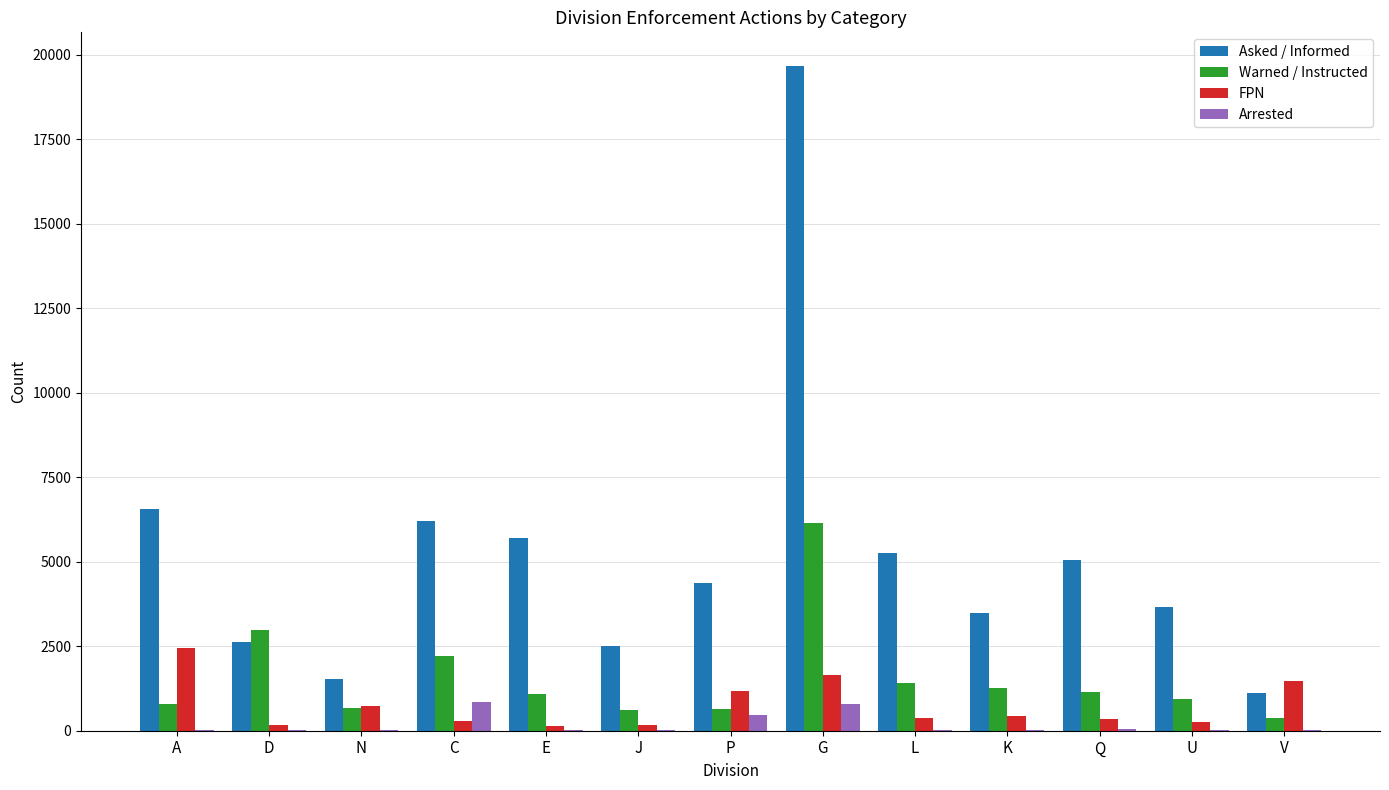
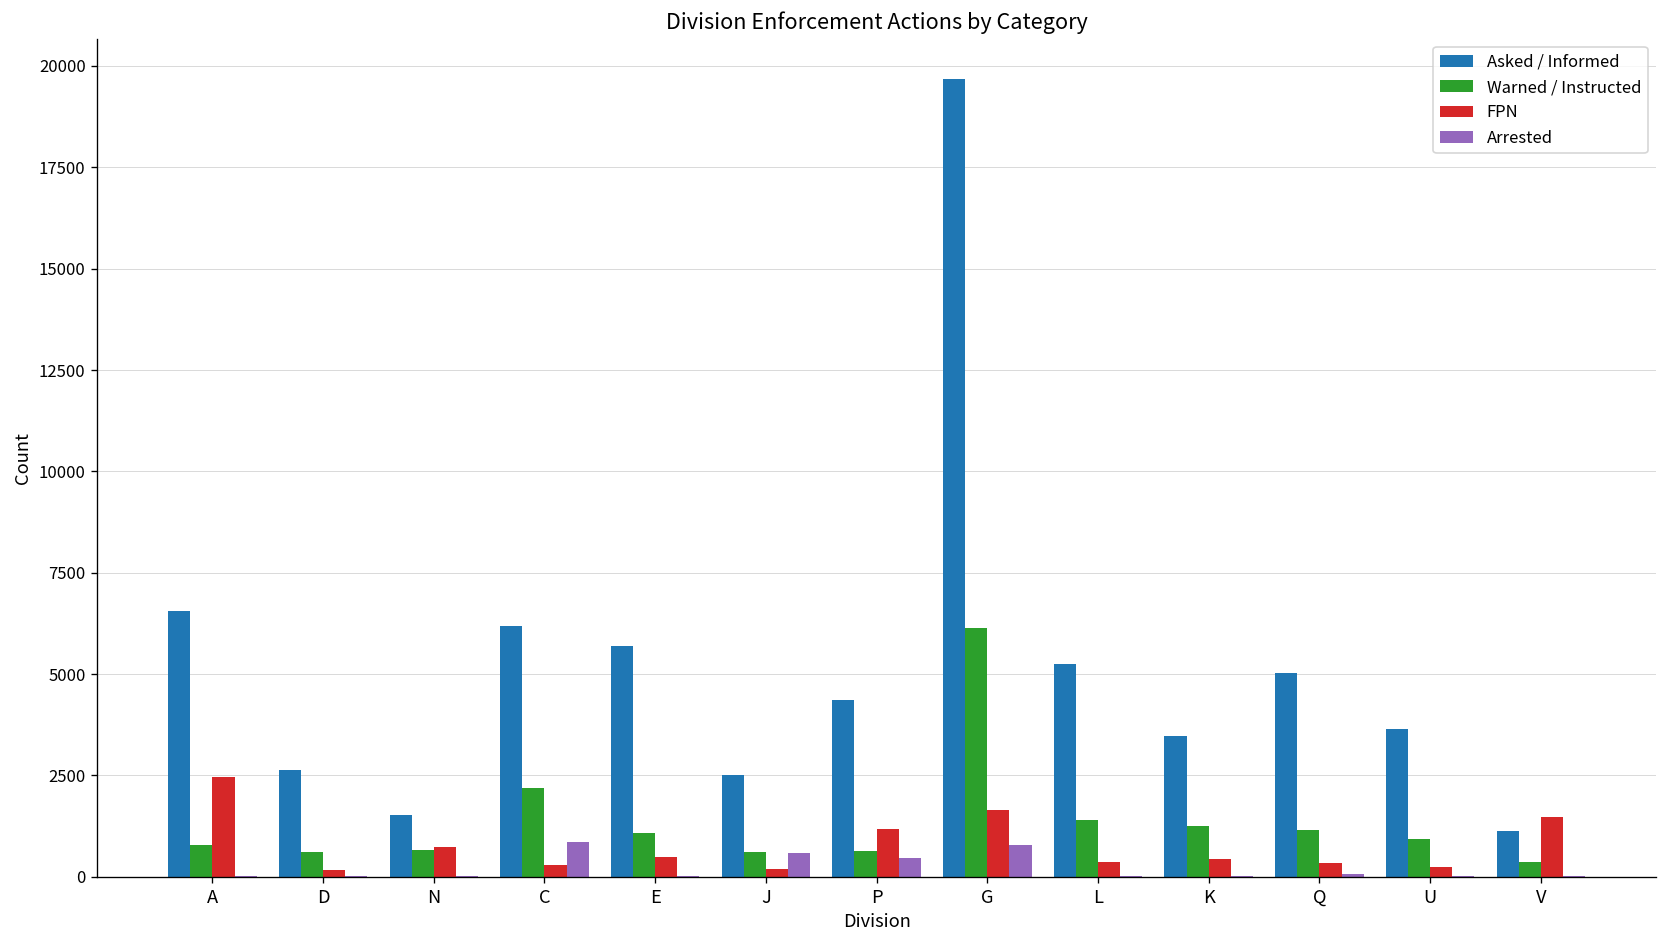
  {
    "Asked / Informed": {
      "A": 6600,
      "D": 2600,
      "N": 1500,
      "C": 6200,
      "E": 5700,
      "J": 2500,
      "P": 4400,
      "G": 19700,
      "L": 5300,
      "K": 3500,
      "Q": 5000,
      "U": 3700,
      "V": 1100
    },
    "Warned / Instructed": {
      "A": 800,
-     "D": 3000,
+     "D": 600,
      "N": 700,
      "C": 2200,
      "E": 1100,
      "J": 600,
      "P": 600,
      "G": 6100,
      "L": 1400,
      "K": 1300,
      "Q": 1200,
      "U": 900,
      "V": 400
    },
    "FPN": {
      "A": 2500,
      "D": 200,
      "N": 700,
      "C": 300,
-     "E": 100,
+     "E": 500,
      "J": 200,
      "P": 1200,
      "G": 1600,
      "L": 400,
      "K": 400,
      "Q": 300,
      "U": 300,
      "V": 1500
    },
    "Arrested": {
      "C": 900,
-     "J": 0,
+     "J": 600,
      "P": 500,
      "G": 800
    }
  }
